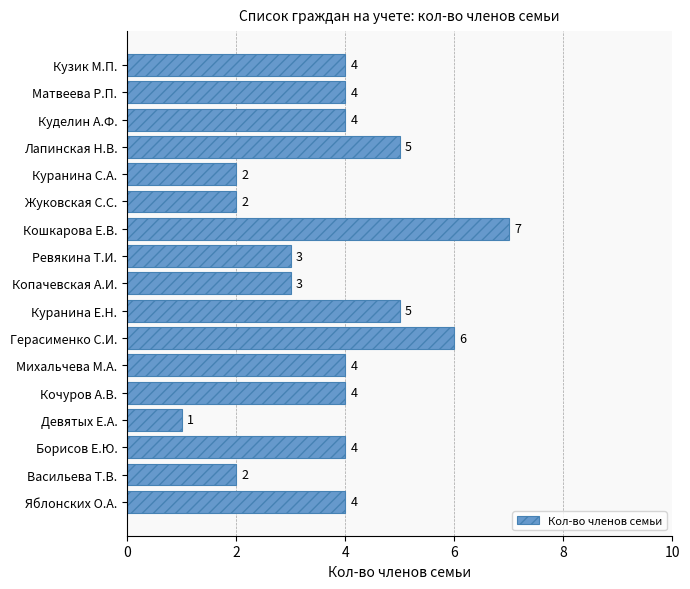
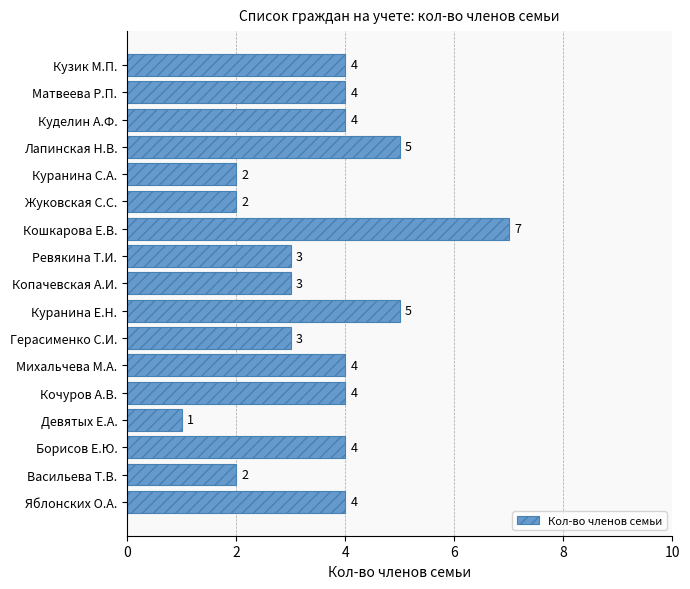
  {
    "Кузик М.П.": 4,
    "Матвеева Р.П.": 4,
    "Куделин А.Ф.": 4,
    "Лапинская Н.В.": 5,
    "Куранина С.А.": 2,
    "Жуковская С.С.": 2,
    "Кошкарова Е.В.": 7,
    "Ревякина Т.И.": 3,
    "Копачевская А.И.": 3,
    "Куранина Е.Н.": 5,
-   "Герасименко С.И.": 6,
+   "Герасименко С.И.": 3,
    "Михальчева М.А.": 4,
    "Кочуров А.В.": 4,
    "Девятых Е.А.": 1,
    "Борисов Е.Ю.": 4,
    "Васильева Т.В.": 2,
    "Яблонских О.А.": 4
  }
